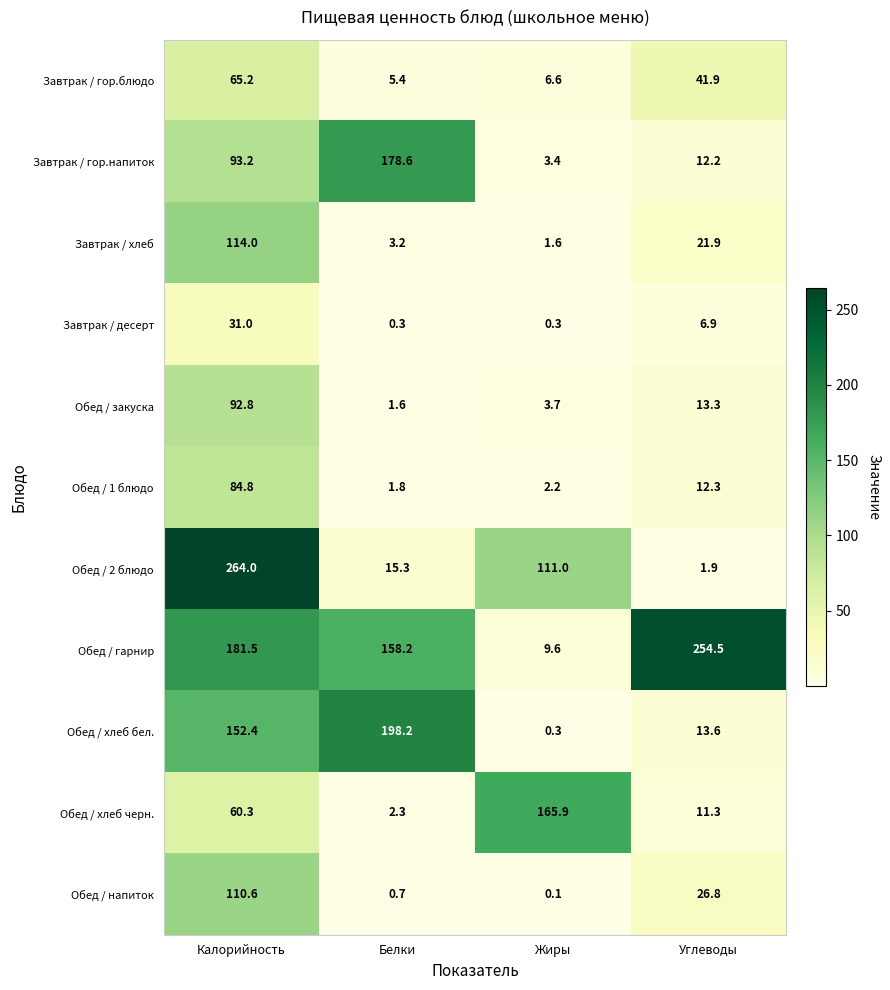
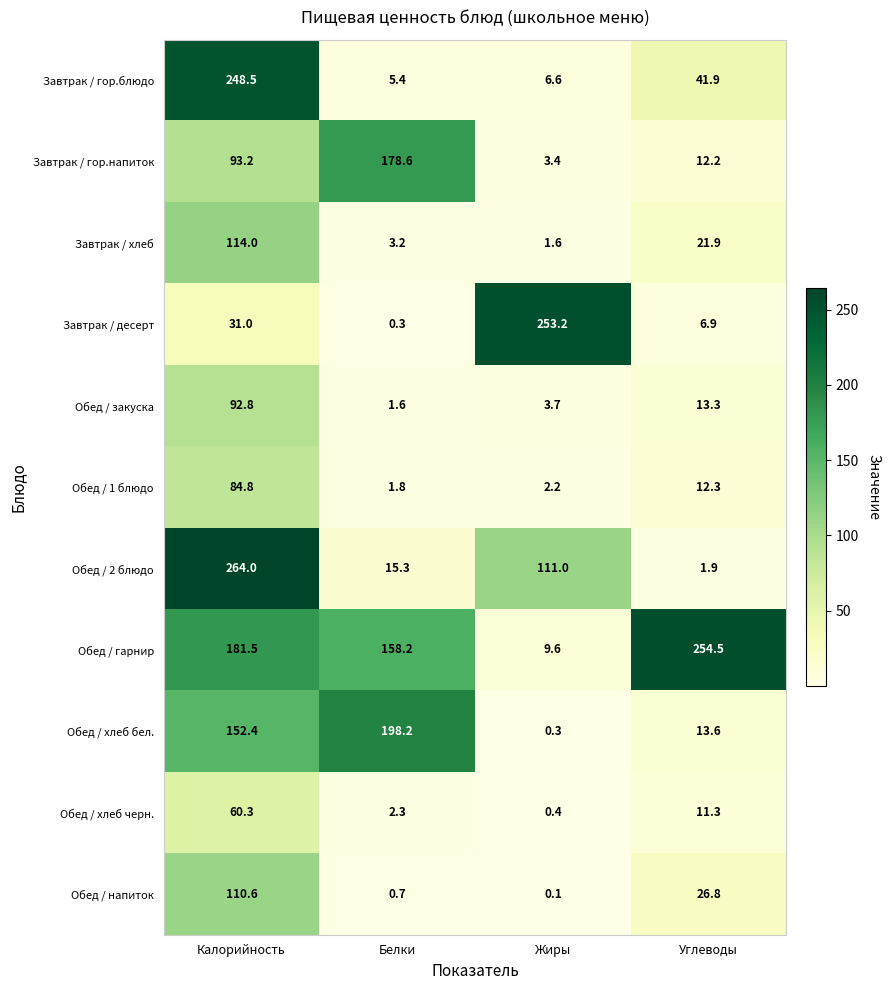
  {
    "Завтрак / гор.блюдо": {
-     "Калорийность": 65.2,
+     "Калорийность": 248.5,
      "Белки": 5.4,
      "Жиры": 6.6,
      "Углеводы": 41.9
    },
    "Завтрак / гор.напиток": {
      "Калорийность": 93.2,
      "Белки": 178.6,
      "Жиры": 3.4,
      "Углеводы": 12.2
    },
    "Завтрак / хлеб": {
      "Калорийность": 114.0,
      "Белки": 3.2,
      "Жиры": 1.6,
      "Углеводы": 21.9
    },
    "Завтрак / десерт": {
      "Калорийность": 31.0,
      "Белки": 0.3,
-     "Жиры": 0.3,
+     "Жиры": 253.2,
      "Углеводы": 6.9
    },
    "Обед / закуска": {
      "Калорийность": 92.8,
      "Белки": 1.6,
      "Жиры": 3.7,
      "Углеводы": 13.3
    },
    "Обед / 1 блюдо": {
      "Калорийность": 84.8,
      "Белки": 1.8,
      "Жиры": 2.2,
      "Углеводы": 12.3
    },
    "Обед / 2 блюдо": {
      "Калорийность": 264.0,
      "Белки": 15.3,
      "Жиры": 111.0,
      "Углеводы": 1.9
    },
    "Обед / гарнир": {
      "Калорийность": 181.5,
      "Белки": 158.2,
      "Жиры": 9.6,
      "Углеводы": 254.5
    },
    "Обед / хлеб бел.": {
      "Калорийность": 152.4,
      "Белки": 198.2,
      "Жиры": 0.3,
      "Углеводы": 13.6
    },
    "Обед / хлеб черн.": {
      "Калорийность": 60.3,
      "Белки": 2.3,
-     "Жиры": 165.9,
+     "Жиры": 0.4,
      "Углеводы": 11.3
    },
    "Обед / напиток": {
      "Калорийность": 110.6,
      "Белки": 0.7,
      "Жиры": 0.1,
      "Углеводы": 26.8
    }
  }
